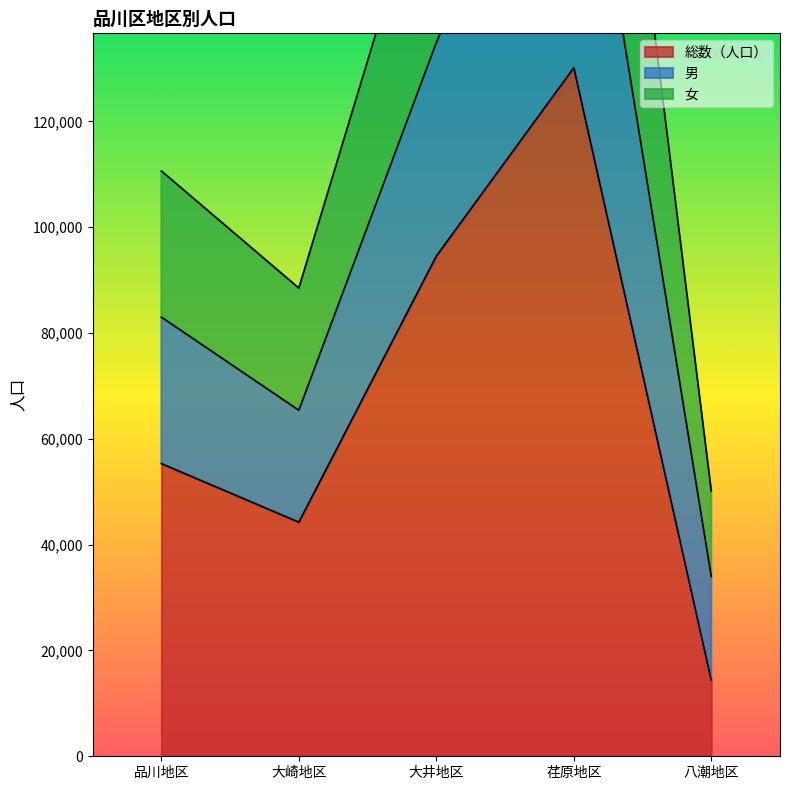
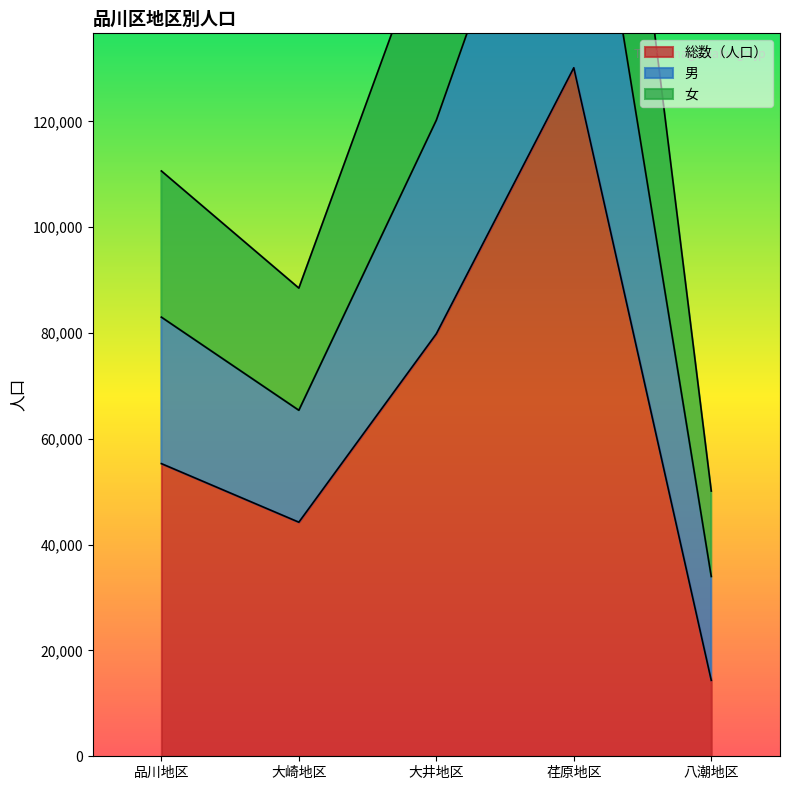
  {
    "総数（人口）": {
      "品川地区": "55,000",
      "大崎地区": "44,000",
-     "大井地区": "95,000",
+     "大井地区": "80,000",
      "荏原地区": "130,000",
      "八潮地区": "14,000"
    },
    "男": {
      "品川地区": "28,000",
      "大崎地区": "21,000",
      "大井地区": "40,000",
      "八潮地区": "20,000"
    },
    "女": {
      "品川地区": "28,000",
      "大崎地区": "23,000",
      "八潮地区": "16,000"
    }
  }
